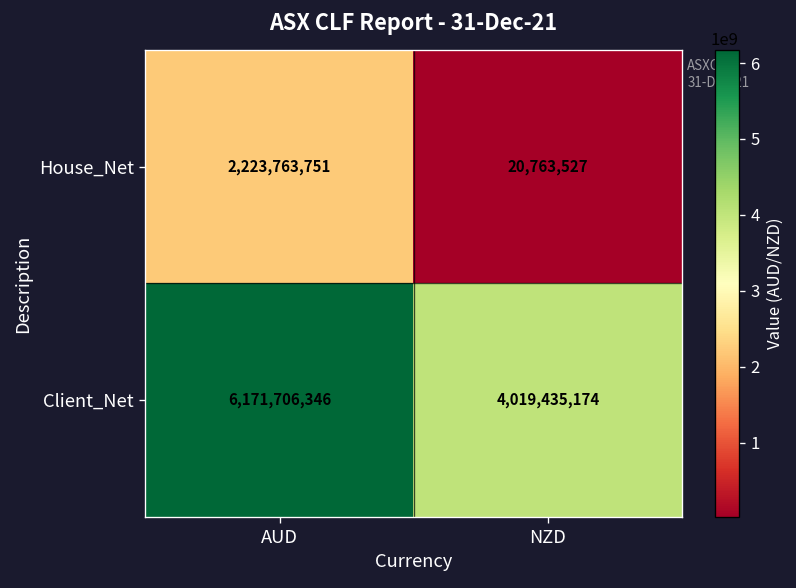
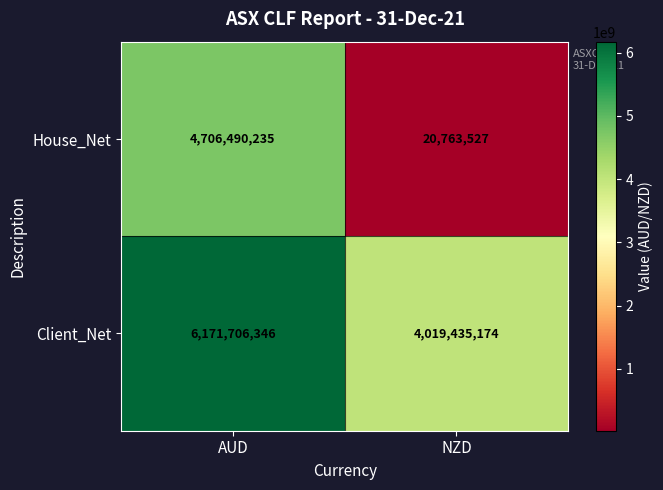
  {
    "House_Net": {
-     "AUD": "2,223,763,751",
+     "AUD": "4,706,490,235",
      "NZD": "20,763,527"
    },
    "Client_Net": {
      "AUD": "6,171,706,346",
      "NZD": "4,019,435,174"
    }
  }
